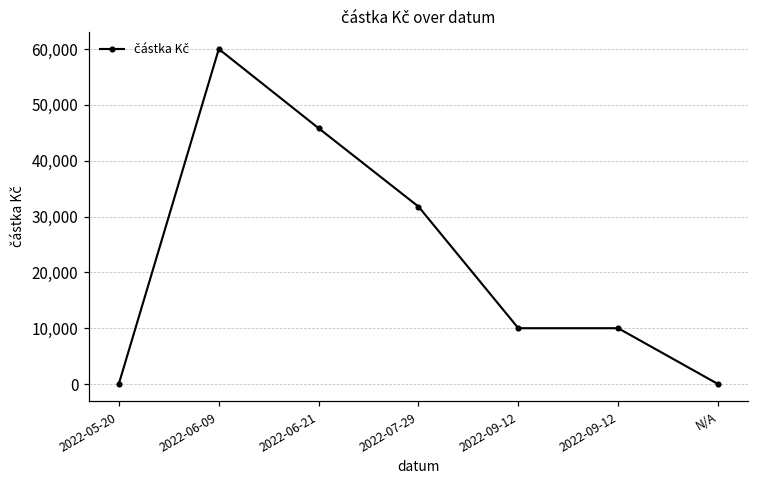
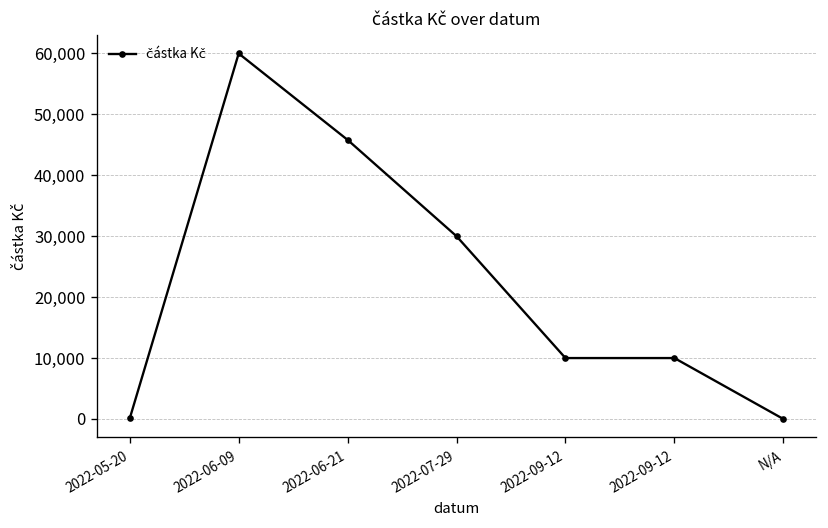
  {
    "2022-05-20": "0",
    "2022-06-09": "60,000",
    "2022-06-21": "46,000",
-   "2022-07-29": "32,000",
+   "2022-07-29": "30,000",
    "N/A": "0"
  }
